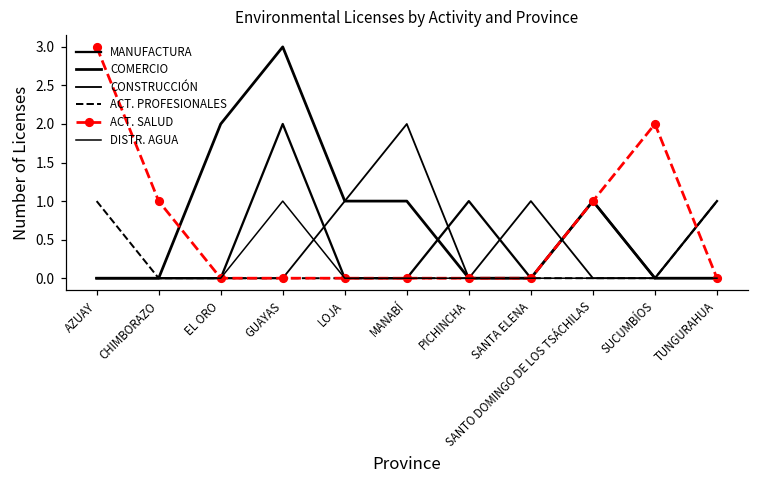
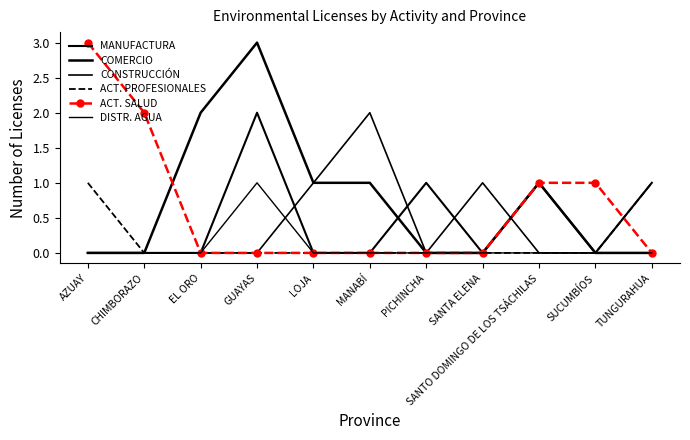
  {
    "ACT. SALUD": {
      "AZUAY": 3,
-     "CHIMBORAZO": 1,
-     "SUCUMBÍOS": 2
+     "CHIMBORAZO": 2,
+     "SUCUMBÍOS": 1
    }
  }
